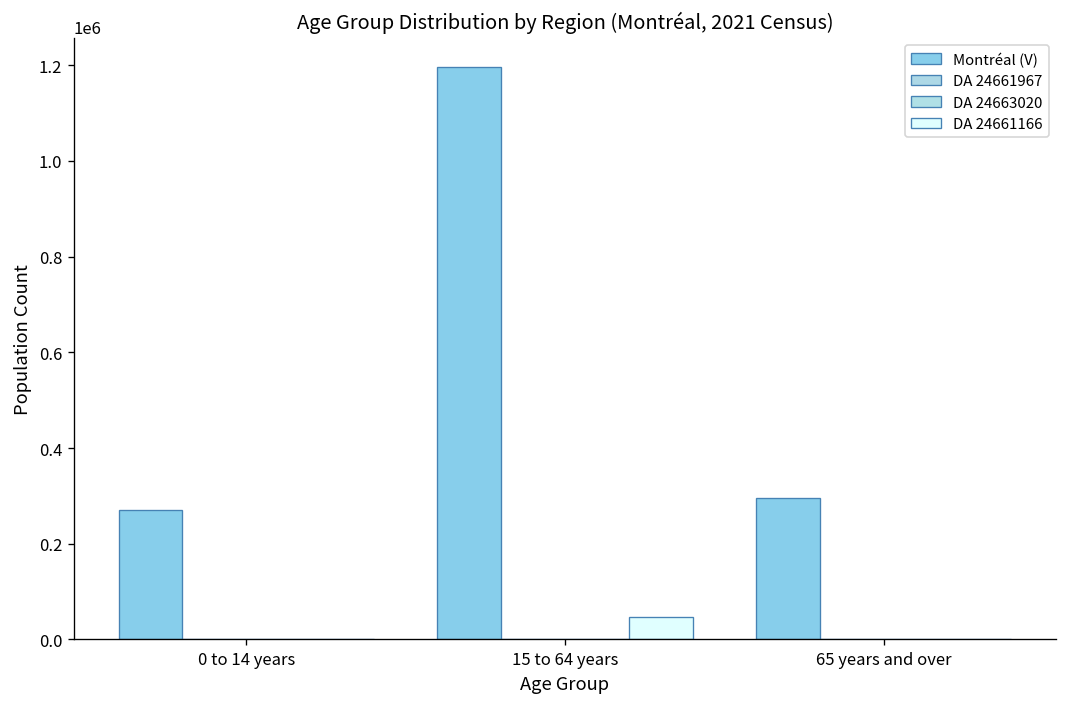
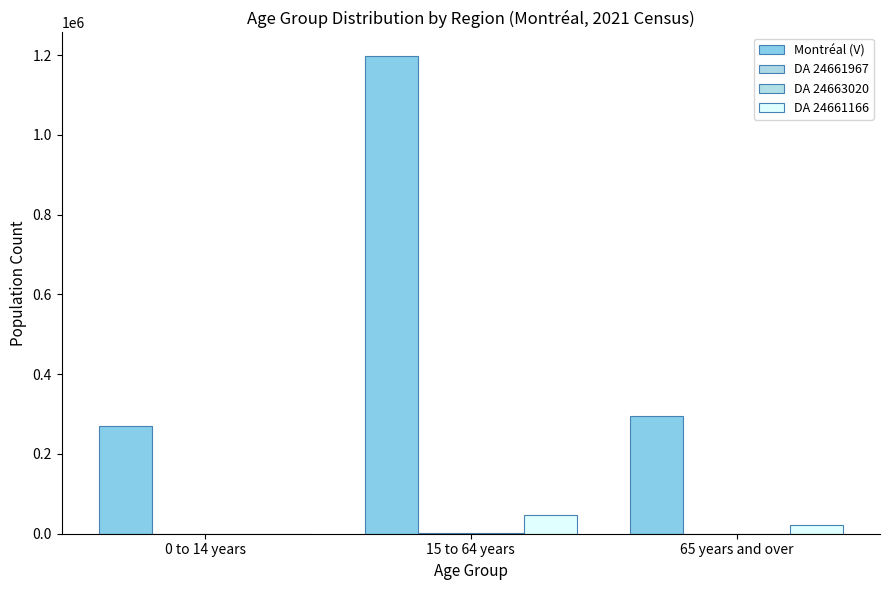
  {
    "DA 24661166": {
      "15 to 64 years": 50000,
-     "65 years and over": 0
+     "65 years and over": 20000
    }
  }
